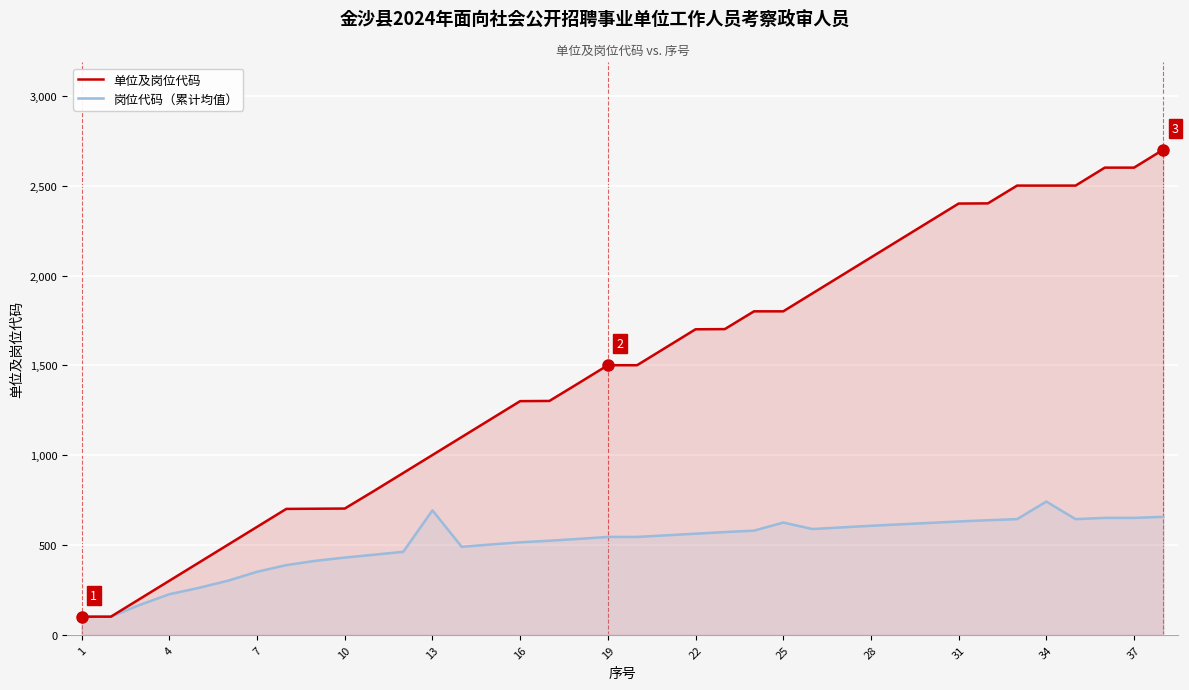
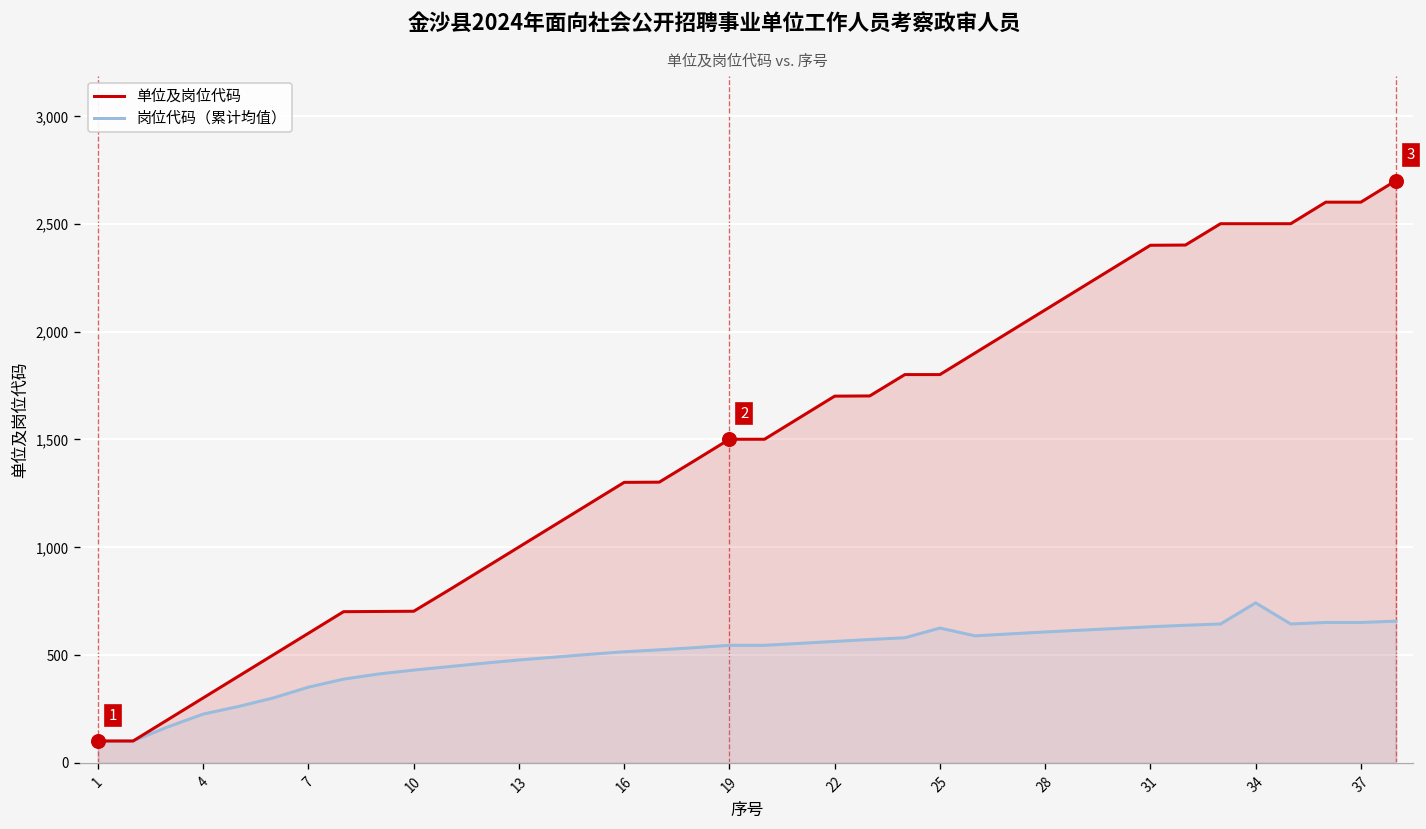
  {
    "岗位代码（累计均值）": {
      "4": 230,
      "7": 350,
      "10": 430,
-     "13": 690,
+     "13": 480,
      "16": 520,
      "19": 550,
      "22": 560,
      "25": 630,
      "28": 610,
      "31": 630,
      "34": 740,
      "37": 650
    }
  }
